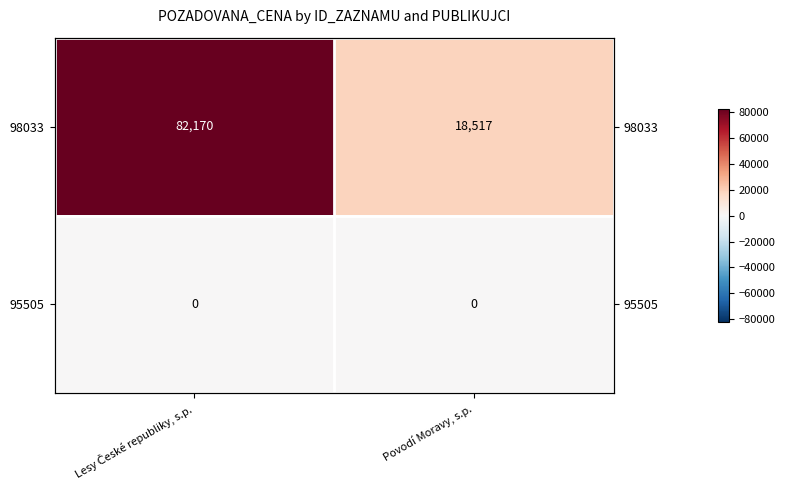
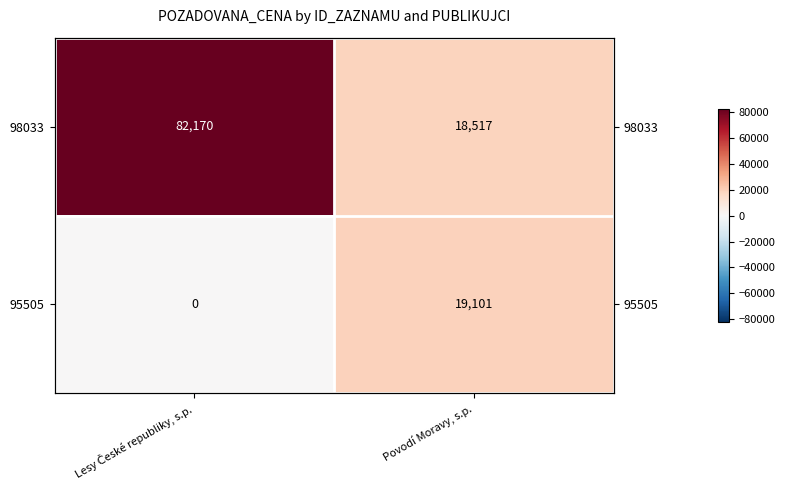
  {
    "98033": {
      "Lesy České republiky, s.p.": "82,170",
      "Povodí Moravy, s.p.": "18,517"
    },
    "95505": {
      "Lesy České republiky, s.p.": "0",
-     "Povodí Moravy, s.p.": "0"
+     "Povodí Moravy, s.p.": "19,101"
    }
  }
